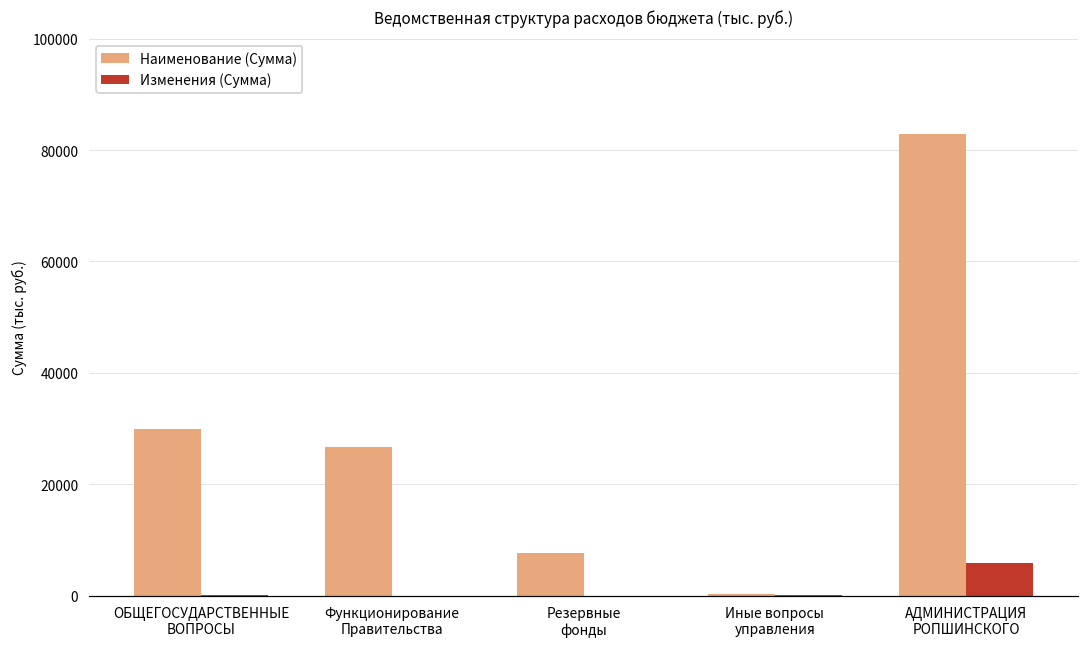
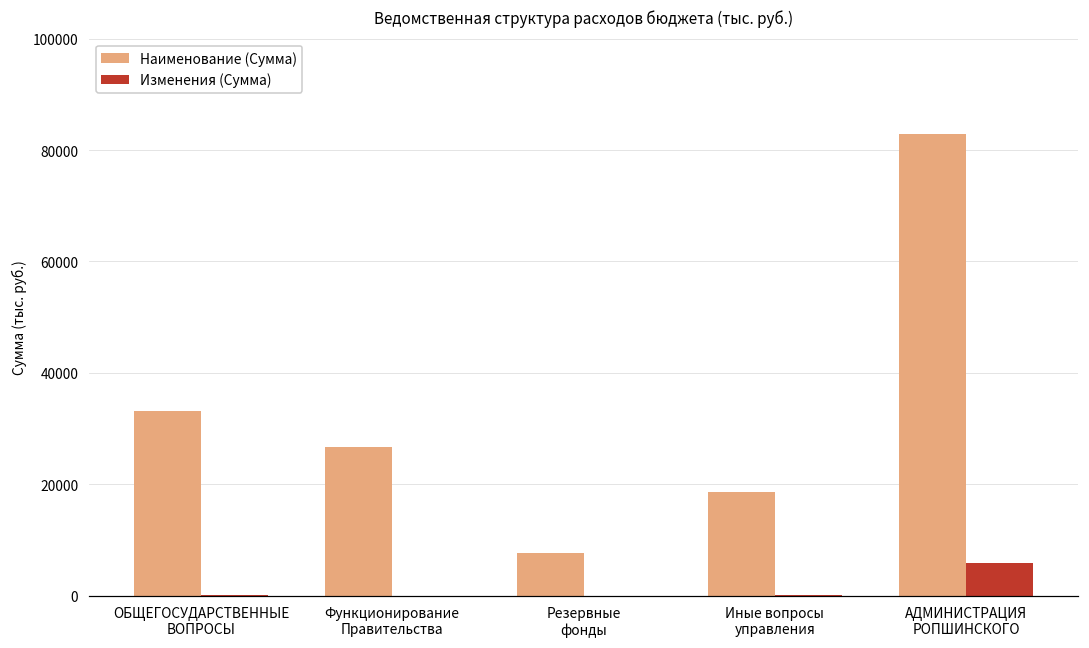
  {
    "Наименование (Сумма)": {
-     "ОБЩЕГОСУДАРСТВЕННЫЕ ВОПРОСЫ": 30000,
+     "ОБЩЕГОСУДАРСТВЕННЫЕ ВОПРОСЫ": 33000,
      "Функционирование Правительства": 27000,
      "Резервные фонды": 8000,
-     "Иные вопросы управления": 0,
+     "Иные вопросы управления": 19000,
      "АДМИНИСТРАЦИЯ РОПШИНСКОГО": 83000
    },
    "Изменения (Сумма)": {
      "Функционирование Правительства": 0,
      "Резервные фонды": 0,
      "АДМИНИСТРАЦИЯ РОПШИНСКОГО": 6000
    }
  }
